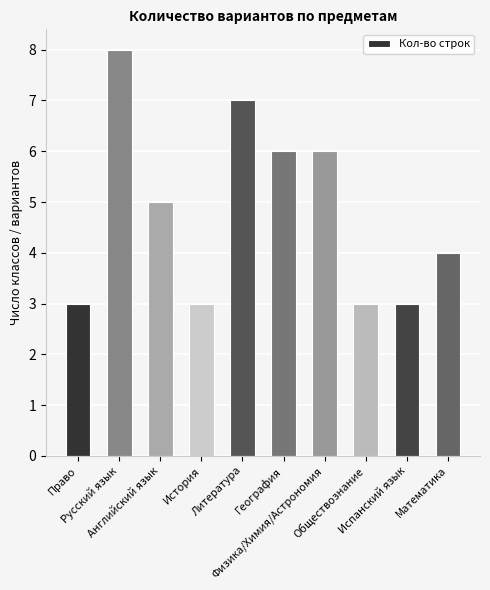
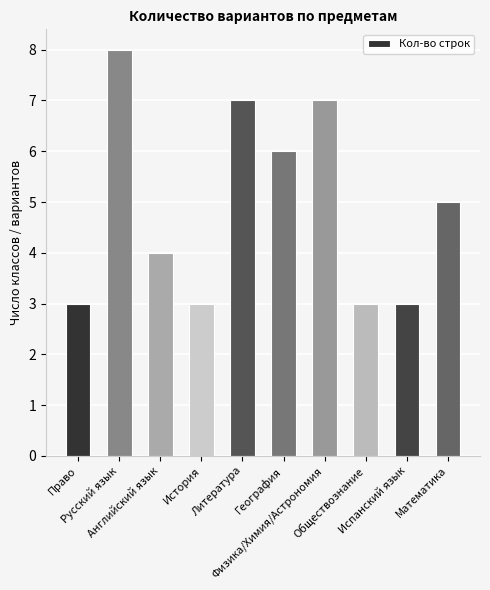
  {
    "Право": 3,
    "Русский язык": 8,
-   "Английский язык": 5,
+   "Английский язык": 4,
    "История": 3,
    "Литература": 7,
    "География": 6,
-   "Физика/Химия/Астрономия": 6,
+   "Физика/Химия/Астрономия": 7,
    "Обществознание": 3,
    "Испанский язык": 3,
-   "Математика": 4
+   "Математика": 5
  }
